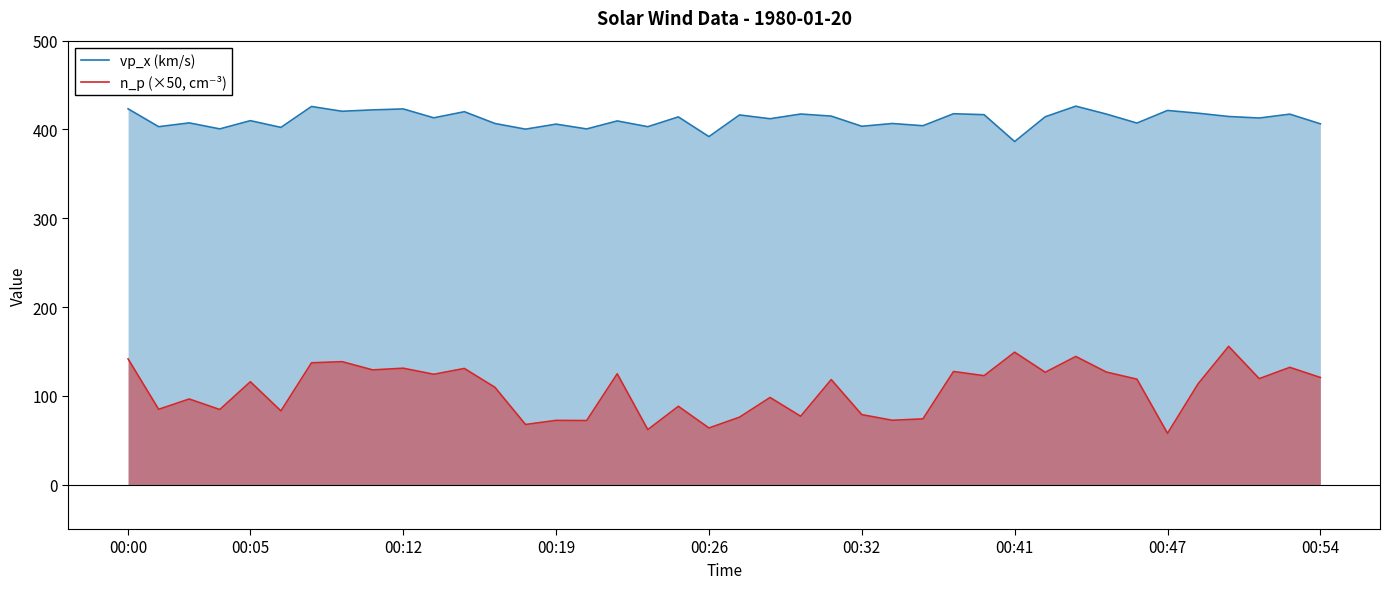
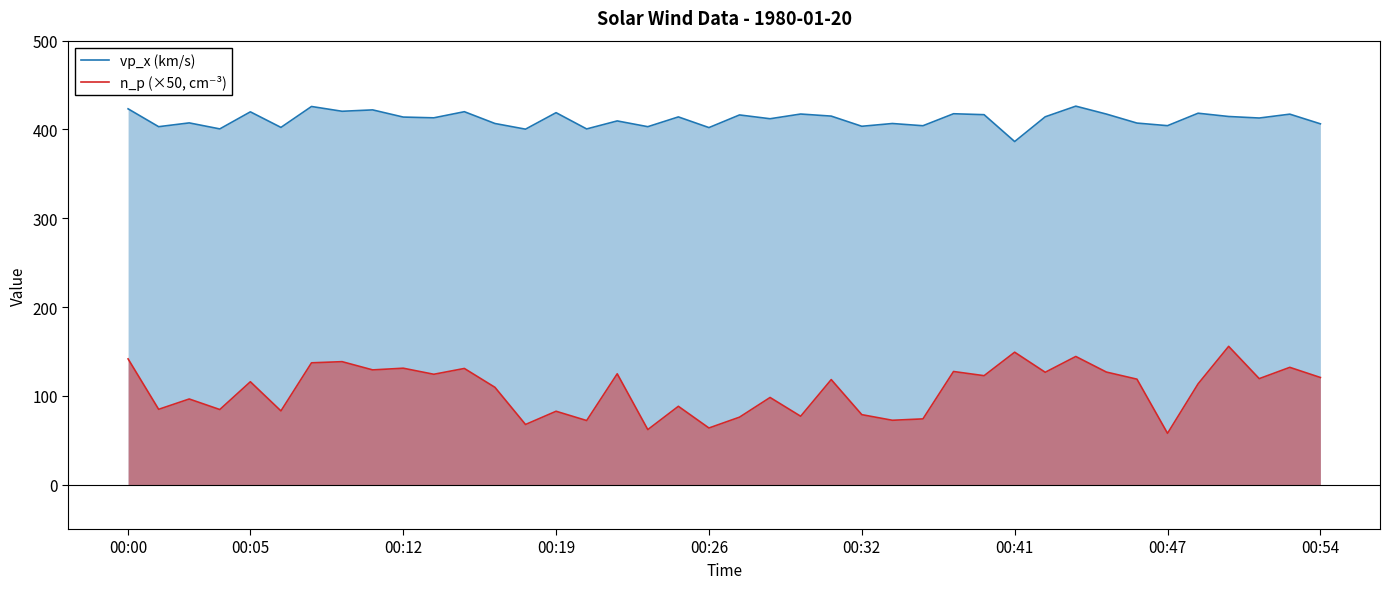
  {
    "vp_x (km/s)": {
      "00:00": 420,
-     "00:05": 410,
-     "00:12": 420,
-     "00:19": 410,
-     "00:26": 390,
+     "00:05": 420,
+     "00:12": 410,
+     "00:19": 420,
+     "00:26": 400,
      "00:32": 400,
      "00:41": 390,
-     "00:47": 420,
+     "00:47": 400,
      "00:54": 410
    },
    "n_p (×50, cm⁻³)": {
      "00:00": 140,
      "00:05": 120,
      "00:12": 130,
-     "00:19": 70,
+     "00:19": 80,
      "00:26": 60,
      "00:32": 80,
      "00:41": 150,
      "00:47": 60,
      "00:54": 120
    }
  }
